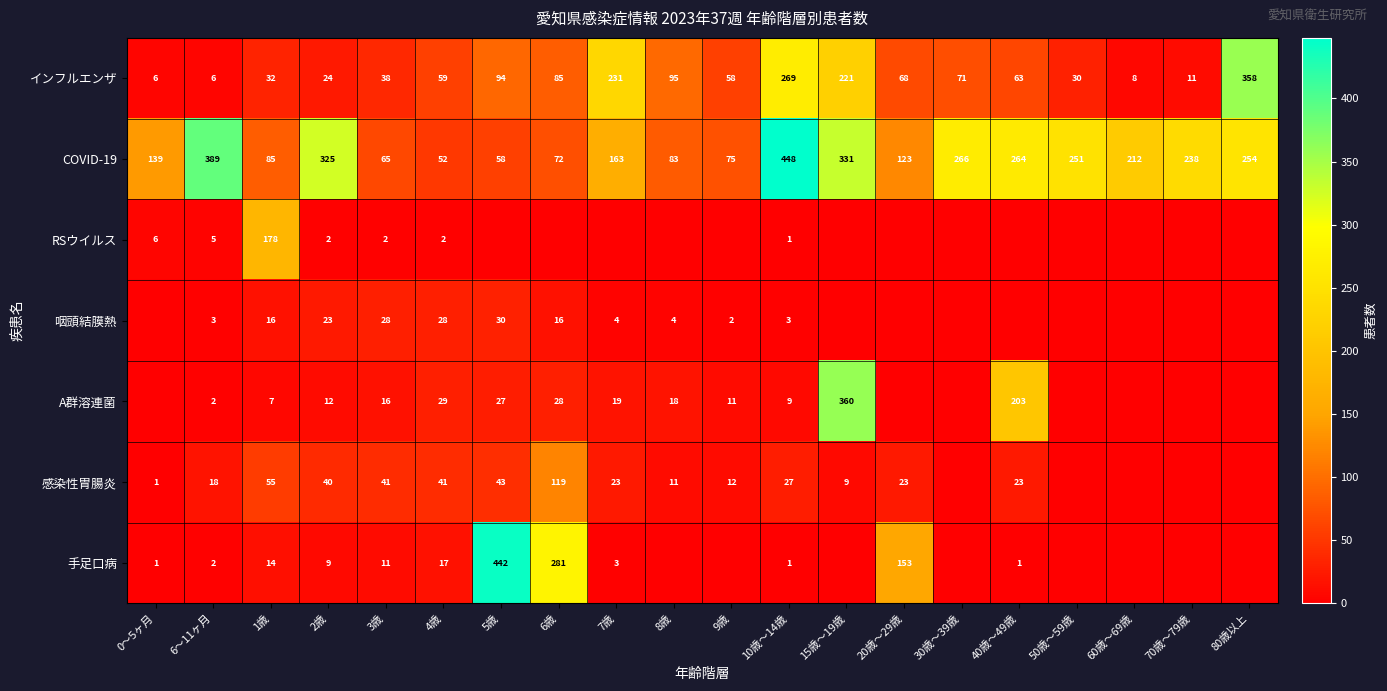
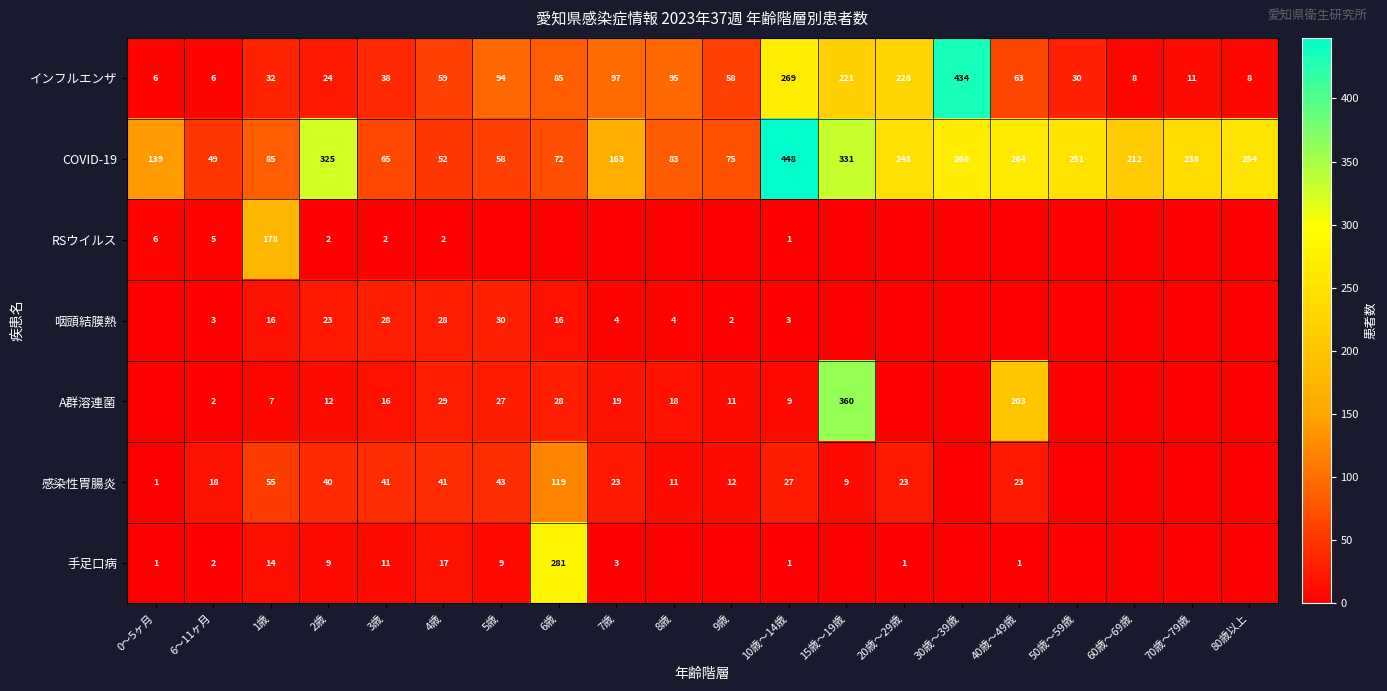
  {
    "インフルエンザ": {
      "0～5ヶ月": 6,
      "6～11ヶ月": 6,
      "1歳": 32,
      "2歳": 24,
      "3歳": 38,
      "4歳": 59,
      "5歳": 94,
      "6歳": 85,
-     "7歳": 231,
+     "7歳": 97,
      "8歳": 95,
      "9歳": 58,
      "10歳～14歳": 269,
      "15歳～19歳": 221,
-     "20歳～29歳": 68,
-     "30歳～39歳": 71,
+     "20歳～29歳": 228,
+     "30歳～39歳": 434,
      "40歳～49歳": 63,
      "50歳～59歳": 30,
      "60歳～69歳": 8,
      "70歳～79歳": 11,
-     "80歳以上": 358
+     "80歳以上": 8
    },
    "COVID-19": {
      "0～5ヶ月": 139,
-     "6～11ヶ月": 389,
+     "6～11ヶ月": 49,
      "1歳": 85,
      "2歳": 325,
      "3歳": 65,
      "4歳": 52,
      "5歳": 58,
      "6歳": 72,
      "7歳": 163,
      "8歳": 83,
      "9歳": 75,
      "10歳～14歳": 448,
      "15歳～19歳": 331,
-     "20歳～29歳": 123,
+     "20歳～29歳": 248,
      "30歳～39歳": 266,
      "40歳～49歳": 264,
      "50歳～59歳": 251,
      "60歳～69歳": 212,
      "70歳～79歳": 238,
      "80歳以上": 254
    },
    "RSウイルス": {
      "0～5ヶ月": 6,
      "6～11ヶ月": 5,
      "1歳": 178,
      "2歳": 2,
      "3歳": 2,
      "4歳": 2,
      "10歳～14歳": 1
    },
    "咽頭結膜熱": {
      "6～11ヶ月": 3,
      "1歳": 16,
      "2歳": 23,
      "3歳": 28,
      "4歳": 28,
      "5歳": 30,
      "6歳": 16,
      "7歳": 4,
      "8歳": 4,
      "9歳": 2,
      "10歳～14歳": 3
    },
    "A群溶連菌": {
      "6～11ヶ月": 2,
      "1歳": 7,
      "2歳": 12,
      "3歳": 16,
      "4歳": 29,
      "5歳": 27,
      "6歳": 28,
      "7歳": 19,
      "8歳": 18,
      "9歳": 11,
      "10歳～14歳": 9,
      "15歳～19歳": 360,
      "40歳～49歳": 203
    },
    "感染性胃腸炎": {
      "0～5ヶ月": 1,
      "6～11ヶ月": 18,
      "1歳": 55,
      "2歳": 40,
      "3歳": 41,
      "4歳": 41,
      "5歳": 43,
      "6歳": 119,
      "7歳": 23,
      "8歳": 11,
      "9歳": 12,
      "10歳～14歳": 27,
      "15歳～19歳": 9,
      "20歳～29歳": 23,
      "40歳～49歳": 23
    },
    "手足口病": {
      "0～5ヶ月": 1,
      "6～11ヶ月": 2,
      "1歳": 14,
      "2歳": 9,
      "3歳": 11,
      "4歳": 17,
-     "5歳": 442,
+     "5歳": 9,
      "6歳": 281,
      "7歳": 3,
      "10歳～14歳": 1,
-     "20歳～29歳": 153,
+     "20歳～29歳": 1,
      "40歳～49歳": 1
    }
  }
